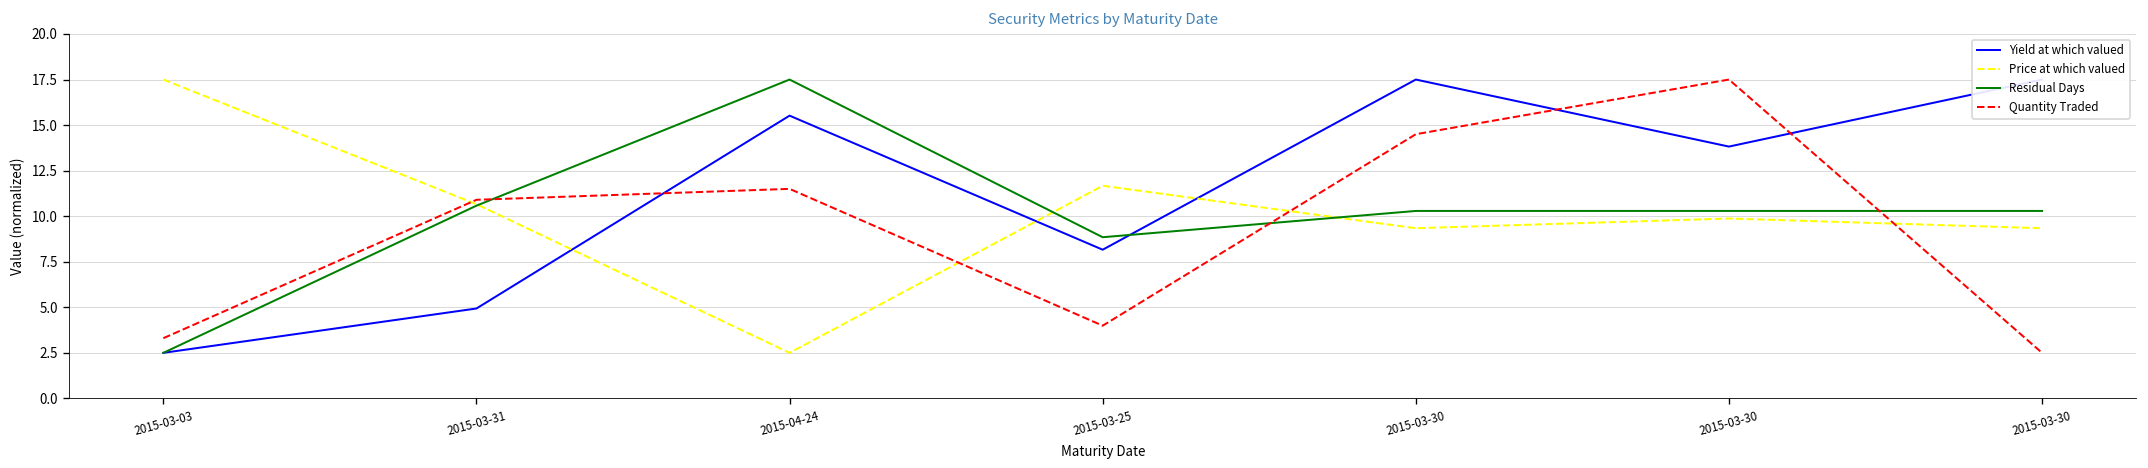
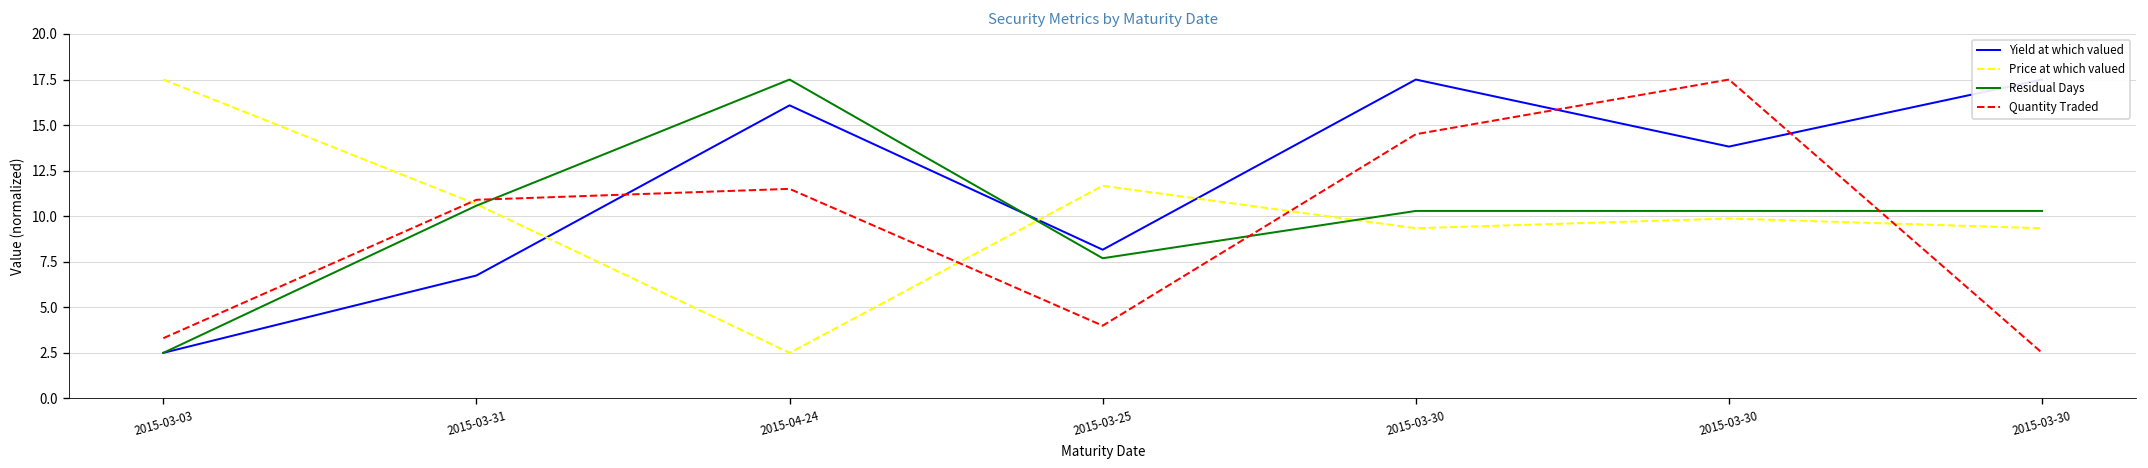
  {
    "Yield at which valued": {
-     "2015-03-31": 4.9,
-     "2015-04-24": 15.5,
+     "2015-03-31": 6.7,
+     "2015-04-24": 16.1,
      "2015-03-25": 8.2
    },
    "Price at which valued": {
      "2015-03-03": 17.5,
      "2015-04-24": 2.5,
      "2015-03-25": 11.7
    },
    "Residual Days": {
      "2015-04-24": 17.5,
-     "2015-03-25": 8.8
+     "2015-03-25": 7.7
    },
    "Quantity Traded": {
      "2015-03-03": 3.3,
      "2015-03-31": 10.9,
      "2015-04-24": 11.5,
      "2015-03-25": 4.0
    }
  }
